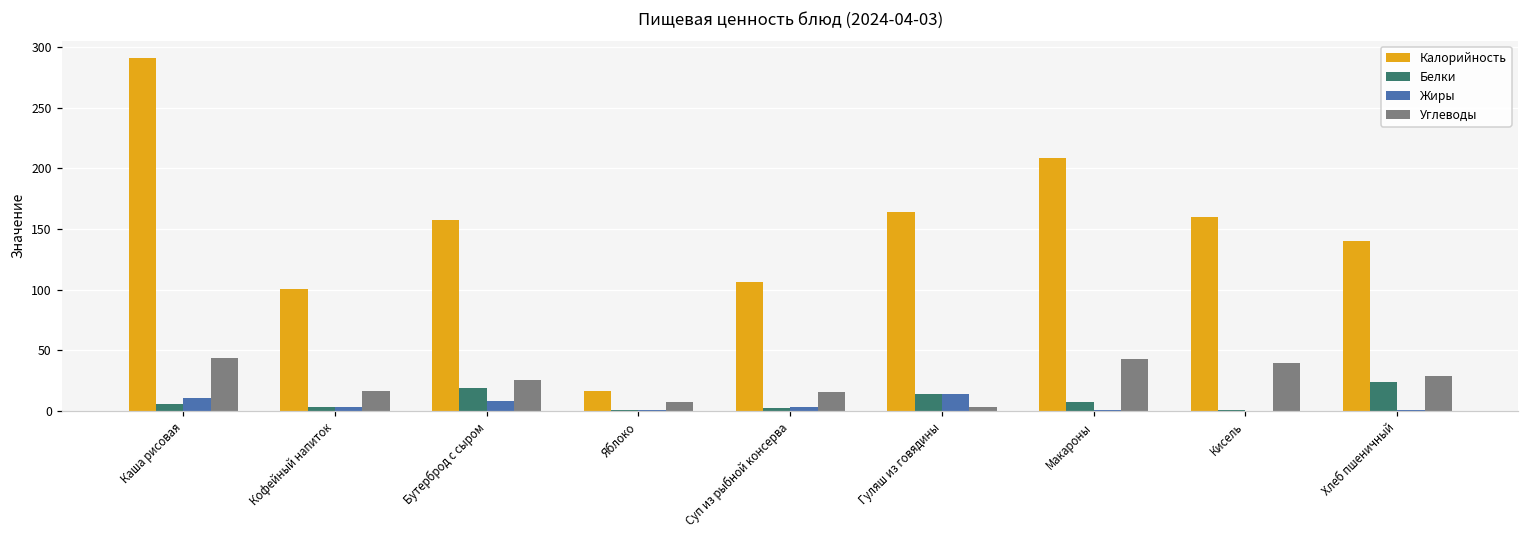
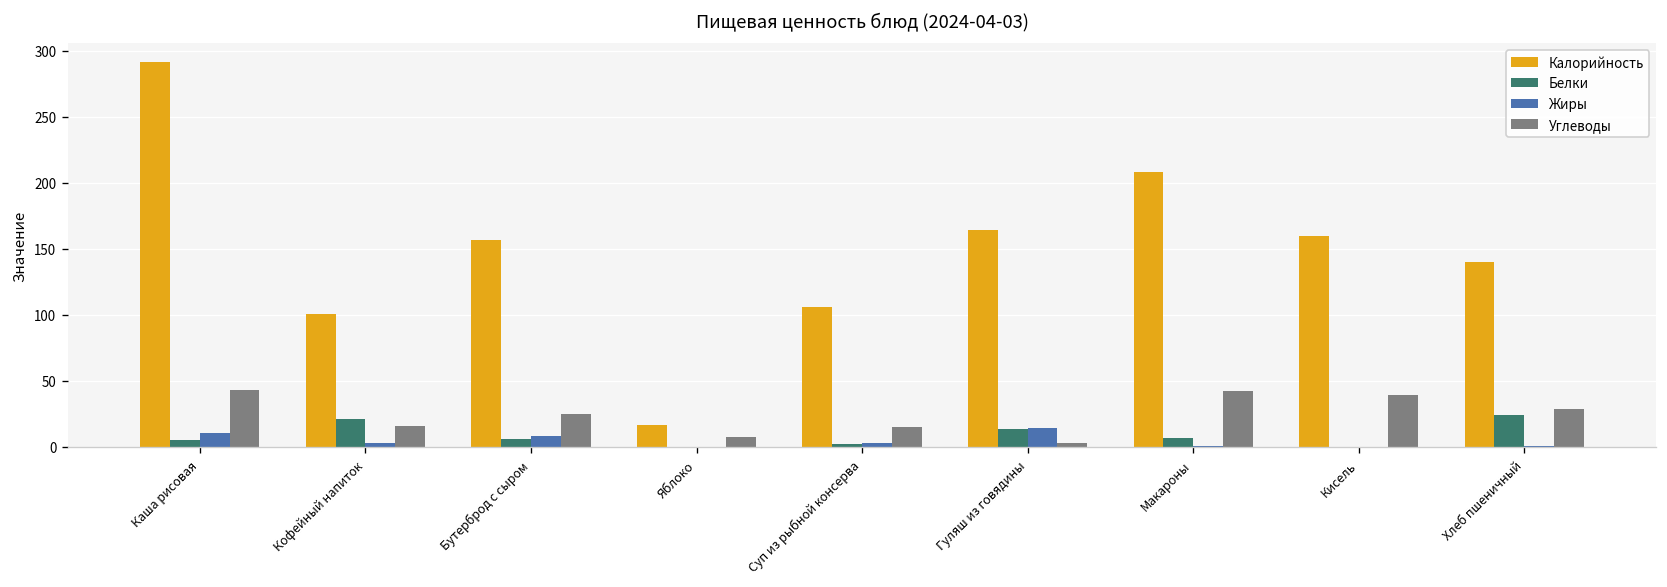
  {
    "Калорийность": {
      "Каша рисовая": 291,
      "Кофейный напиток": 101,
      "Бутерброд с сыром": 157,
      "Яблоко": 17,
      "Суп из рыбной консерва": 106,
      "Гуляш из говядины": 164,
      "Макароны": 208,
      "Кисель": 160,
      "Хлеб пшеничный": 140
    },
    "Белки": {
      "Каша рисовая": 5,
-     "Кофейный напиток": 3,
-     "Бутерброд с сыром": 19,
+     "Кофейный напиток": 21,
+     "Бутерброд с сыром": 6,
      "Гуляш из говядины": 13,
      "Макароны": 7,
      "Хлеб пшеничный": 24
    },
    "Жиры": {
      "Каша рисовая": 11,
      "Кофейный напиток": 3,
      "Бутерброд с сыром": 8,
      "Суп из рыбной консерва": 3,
      "Гуляш из говядины": 14,
      "Кисель": 0
    },
    "Углеводы": {
      "Каша рисовая": 43,
      "Кофейный напиток": 16,
      "Бутерброд с сыром": 25,
      "Яблоко": 7,
      "Суп из рыбной консерва": 15,
      "Гуляш из говядины": 3,
      "Макароны": 43,
      "Кисель": 39,
      "Хлеб пшеничный": 29
    }
  }
